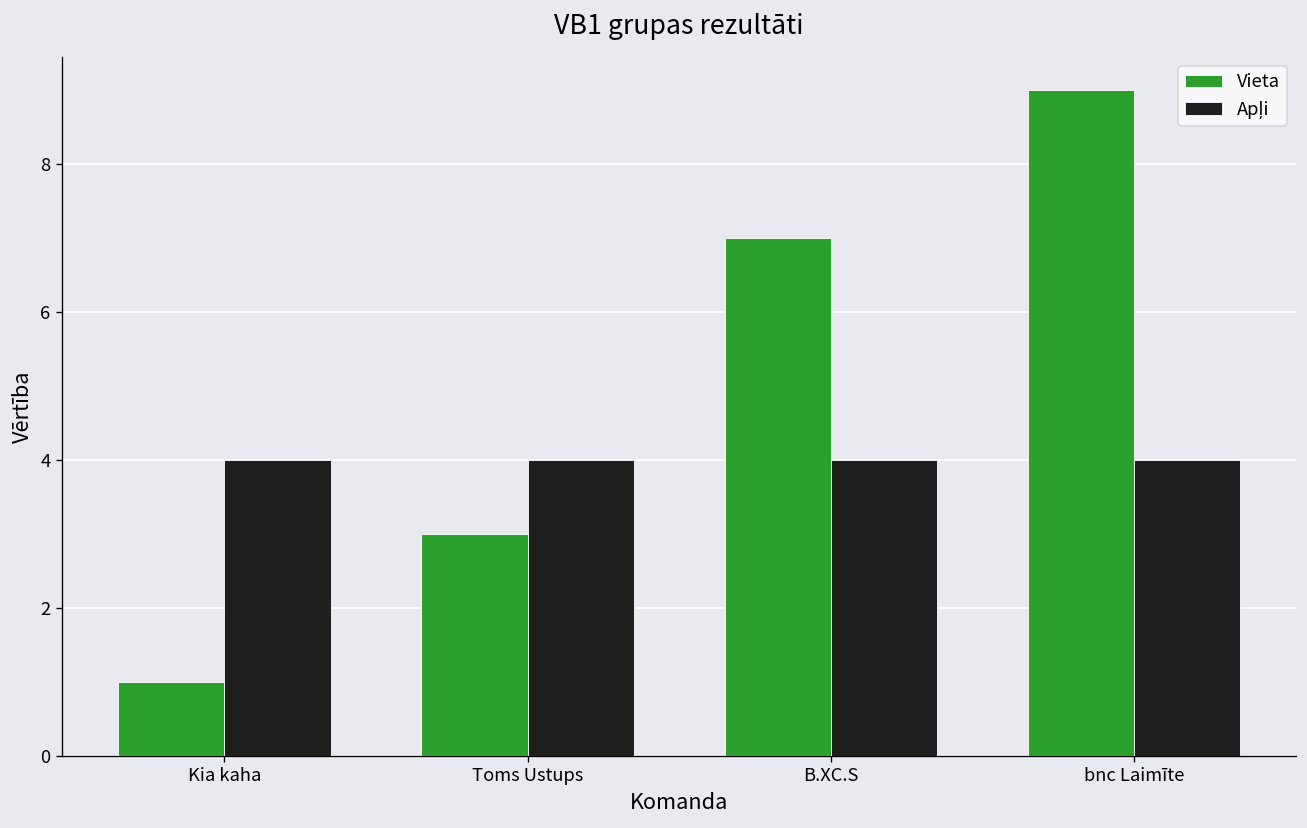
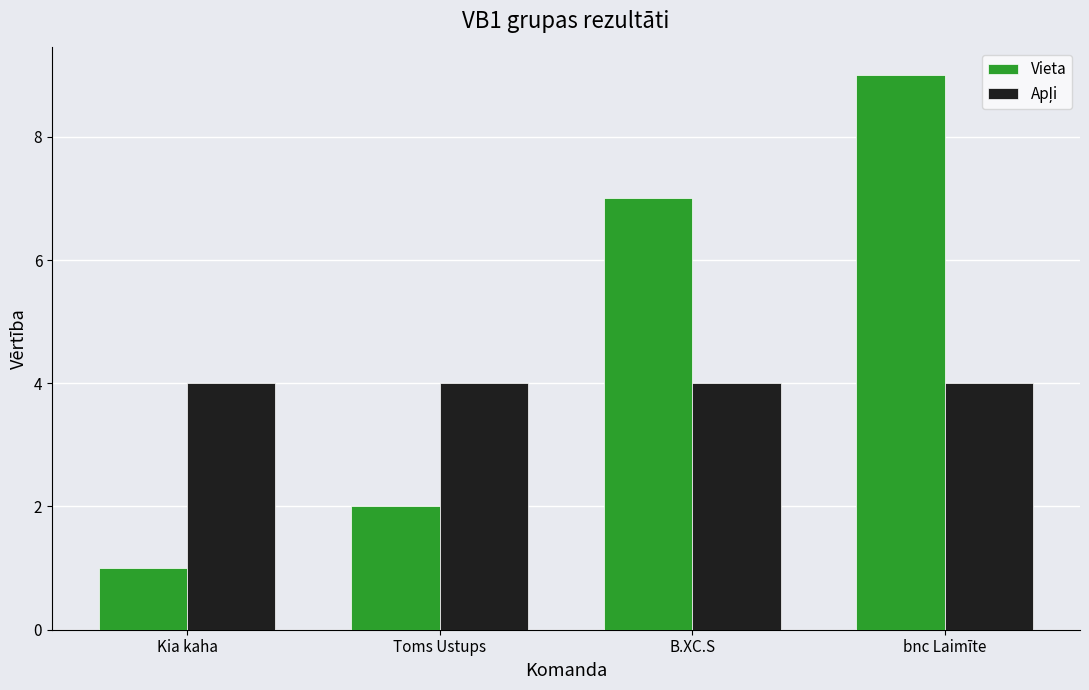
  {
    "Vieta": {
      "Kia kaha": 1,
-     "Toms Ustups": 3,
+     "Toms Ustups": 2,
      "B.XC.S": 7,
      "bnc Laimīte": 9
    },
    "Apļi": {
      "Kia kaha": 4,
      "Toms Ustups": 4,
      "B.XC.S": 4,
      "bnc Laimīte": 4
    }
  }
